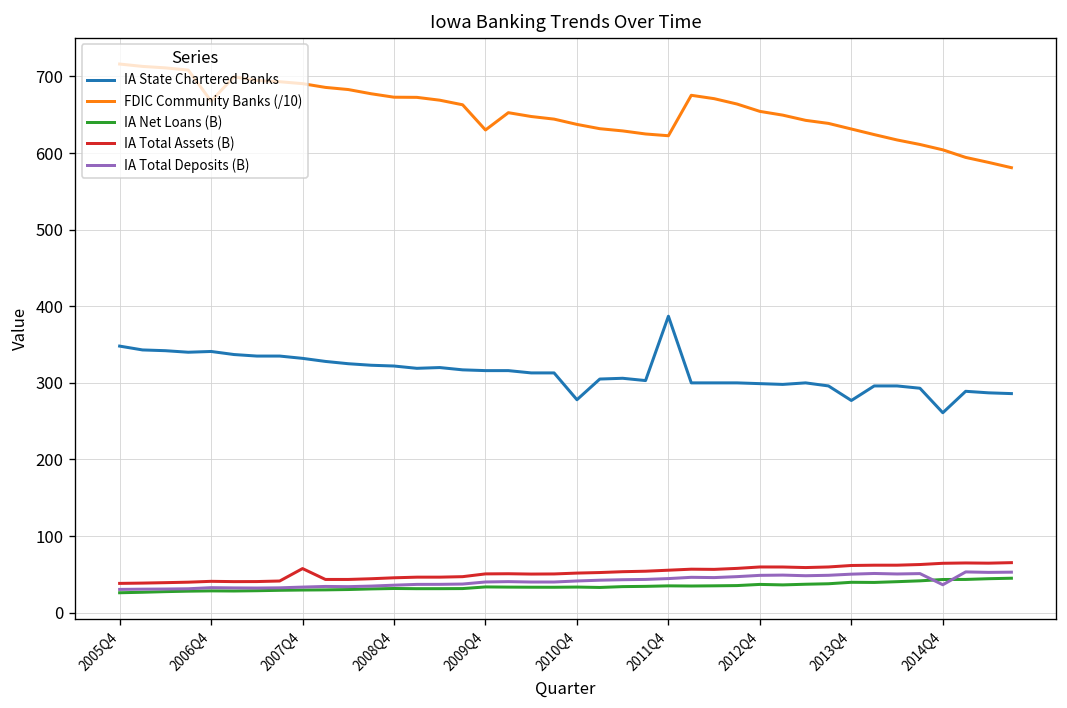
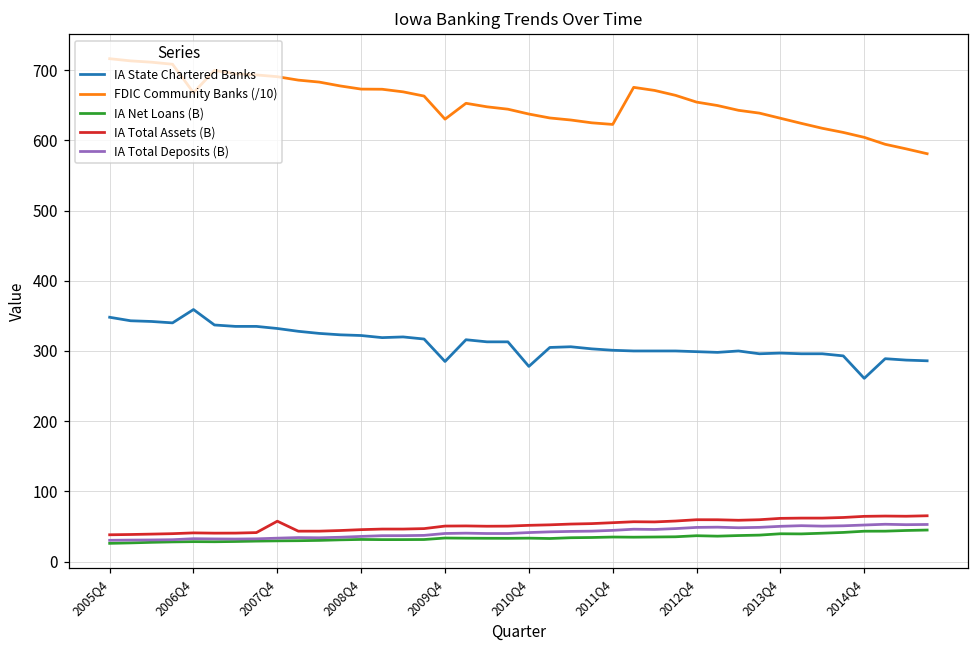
  {
    "IA State Chartered Banks": {
      "2005Q4": 350,
-     "2006Q4": 340,
+     "2006Q4": 360,
      "2007Q4": 330,
      "2008Q4": 320,
-     "2009Q4": 320,
+     "2009Q4": 290,
      "2010Q4": 280,
-     "2011Q4": 390,
+     "2011Q4": 300,
      "2012Q4": 300,
-     "2013Q4": 280,
+     "2013Q4": 300,
      "2014Q4": 260
    },
    "FDIC Community Banks (/10)": {
      "2008Q4": 670,
      "2009Q4": 630,
      "2010Q4": 640,
      "2011Q4": 620,
      "2012Q4": 650,
      "2013Q4": 630,
      "2014Q4": 600
    },
    "IA Net Loans (B)": {
      "2005Q4": 30,
      "2006Q4": 30,
      "2008Q4": 30,
      "2009Q4": 30,
      "2010Q4": 30,
      "2011Q4": 40,
      "2012Q4": 40,
      "2013Q4": 40,
      "2014Q4": 40
    },
    "IA Total Assets (B)": {
      "2005Q4": 40,
      "2006Q4": 40,
      "2007Q4": 60,
      "2008Q4": 50,
      "2009Q4": 50,
      "2010Q4": 50,
      "2011Q4": 60,
      "2012Q4": 60,
      "2013Q4": 60,
      "2014Q4": 60
    },
    "IA Total Deposits (B)": {
      "2005Q4": 30,
      "2006Q4": 30,
      "2008Q4": 40,
      "2009Q4": 40,
      "2010Q4": 40,
      "2011Q4": 40,
      "2012Q4": 50,
      "2013Q4": 50,
-     "2014Q4": 40
+     "2014Q4": 50
    }
  }
